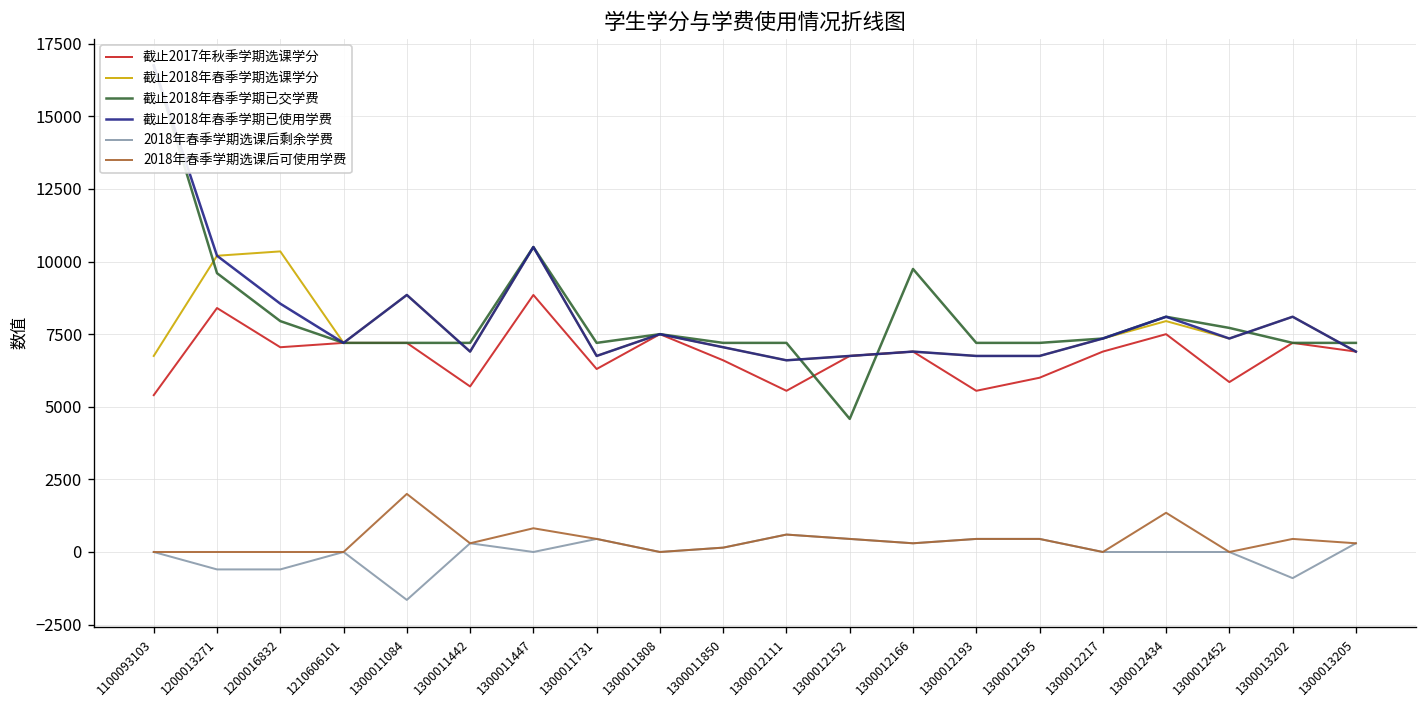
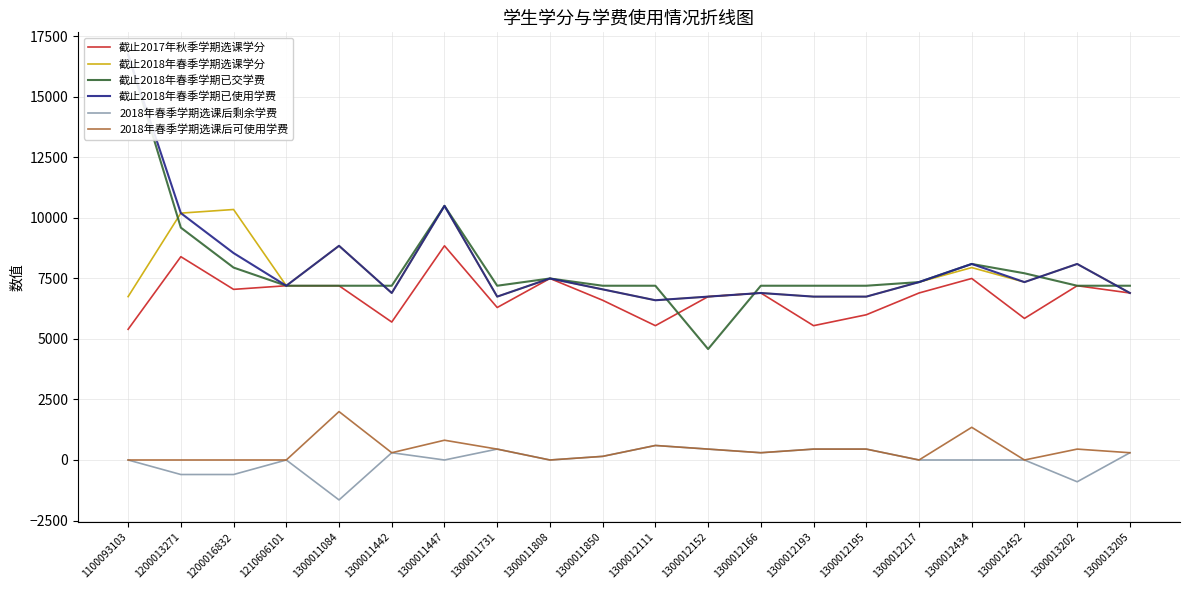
  {
    "截止2017年秋季学期选课学分": {
      "1100093103": 5400,
      "1200013271": 8400,
      "1200016832": 7100,
      "1300011442": 5700,
      "1300011447": 8900,
      "1300011731": 6300,
      "1300011850": 6600,
      "1300012111": 5600,
      "1300012193": 5600,
      "1300012195": 6000,
      "1300012217": 6900,
      "1300012434": 7500,
      "1300012452": 5900
    },
    "截止2018年春季学期选课学分": {
      "1100093103": 6800,
      "1200016832": 10400,
      "1300012434": 8000
    },
    "截止2018年春季学期已交学费": {
      "1200013271": 9600,
      "1200016832": 8000,
      "1300011442": 7200,
      "1300011731": 7200,
      "1300011850": 7200,
      "1300012111": 7200,
      "1300012152": 4600,
-     "1300012166": 9700,
+     "1300012166": 7200,
      "1300012193": 7200,
      "1300012195": 7200,
      "1300012452": 7700,
      "1300013205": 7200
    },
    "截止2018年春季学期已使用学费": {
      "1200016832": 8600
    },
    "2018年春季学期选课后剩余学费": {
      "1200013271": -600,
      "1200016832": -600,
      "1300011084": -1700,
      "1300011447": 0,
      "1300012434": 0,
      "1300013202": -900
    },
    "2018年春季学期选课后可使用学费": {
      "1200013271": 0,
      "1200016832": 0,
      "1300011084": 2000,
      "1300011447": 800,
      "1300012434": 1400,
      "1300013202": 500
    }
  }
